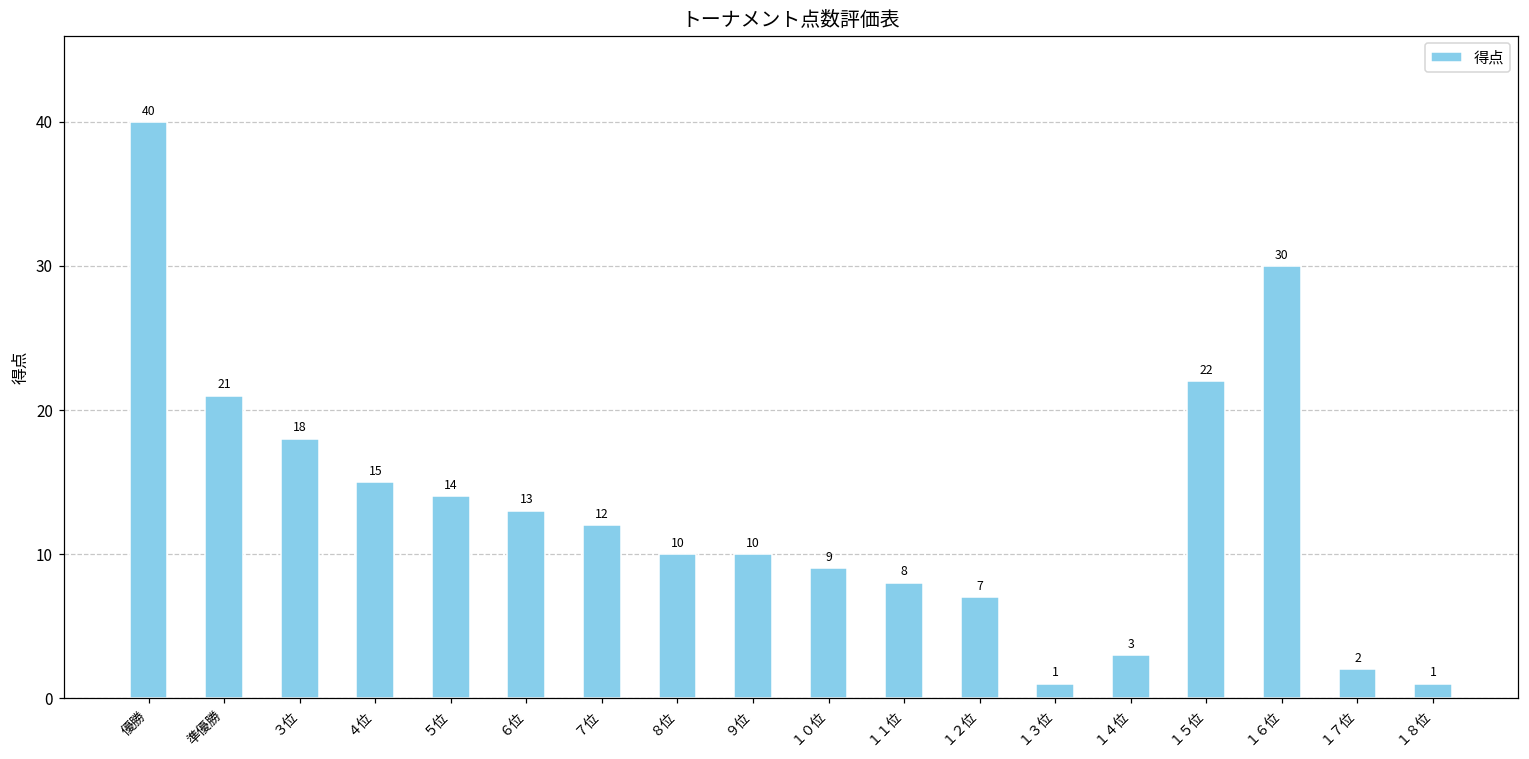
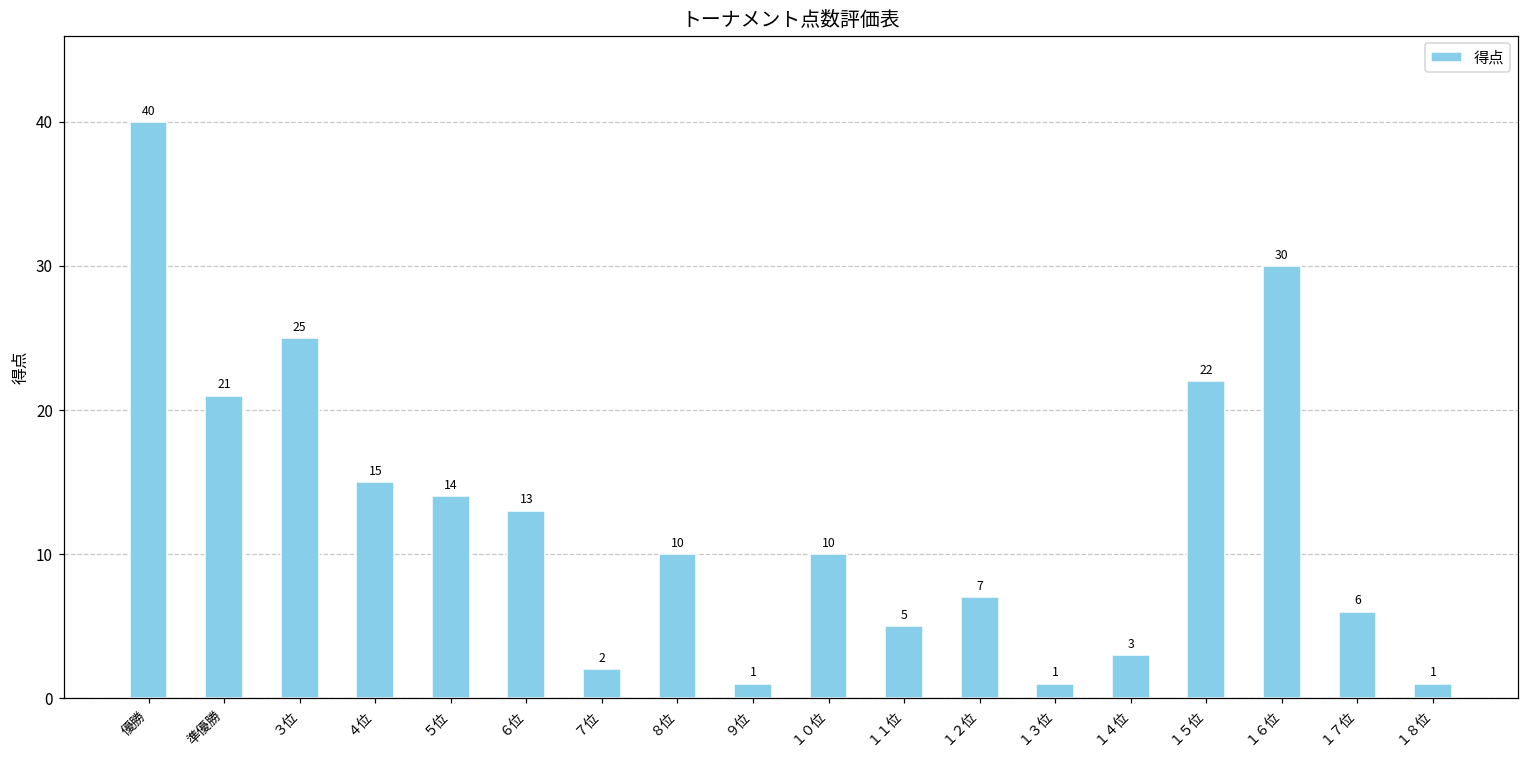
  {
    "優勝": 40,
    "準優勝": 21,
-   "３位": 18,
+   "３位": 25,
    "４位": 15,
    "５位": 14,
    "６位": 13,
-   "７位": 12,
+   "７位": 2,
    "８位": 10,
-   "９位": 10,
-   "１０位": 9,
-   "１１位": 8,
+   "９位": 1,
+   "１０位": 10,
+   "１１位": 5,
    "１２位": 7,
    "１３位": 1,
    "１４位": 3,
    "１５位": 22,
    "１６位": 30,
-   "１７位": 2,
+   "１７位": 6,
    "１８位": 1
  }
